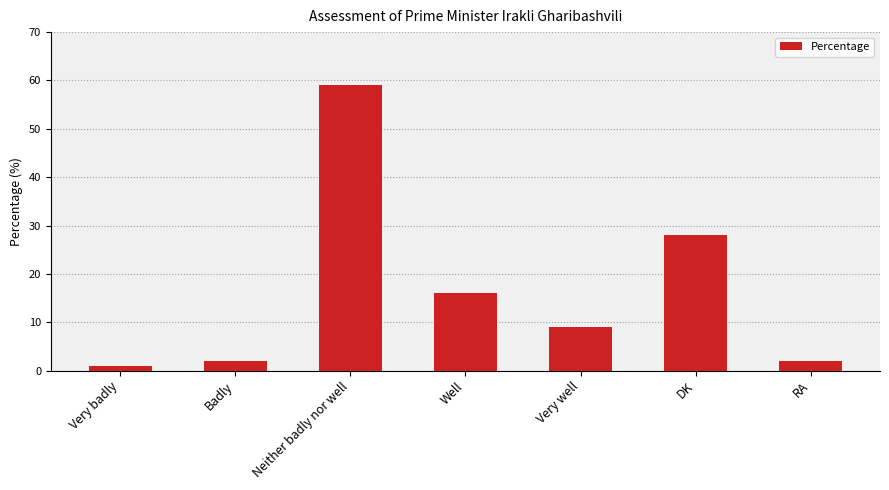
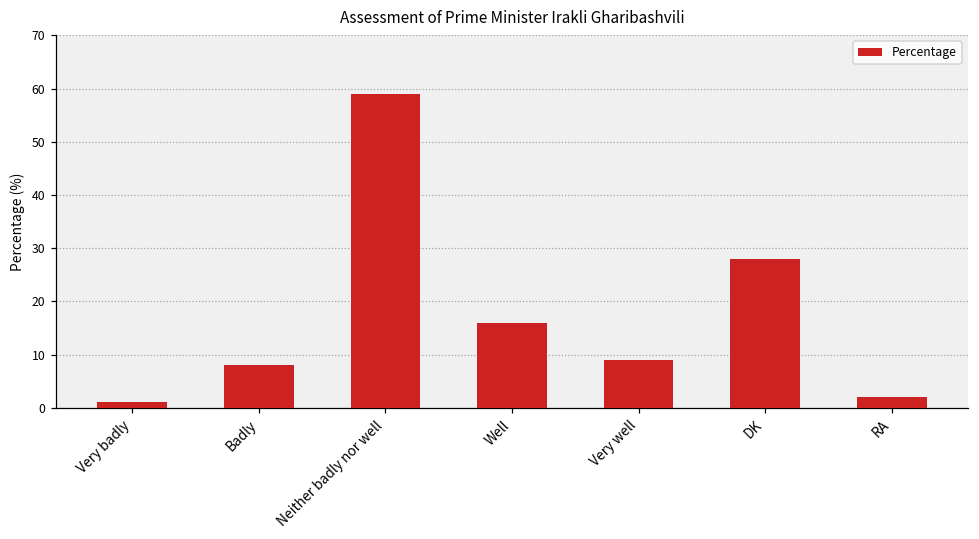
  {
    "Very badly": 1,
-   "Badly": 2,
+   "Badly": 8,
    "Neither badly nor well": 59,
    "Well": 16,
    "Very well": 9,
    "DK": 28,
    "RA": 2
  }
